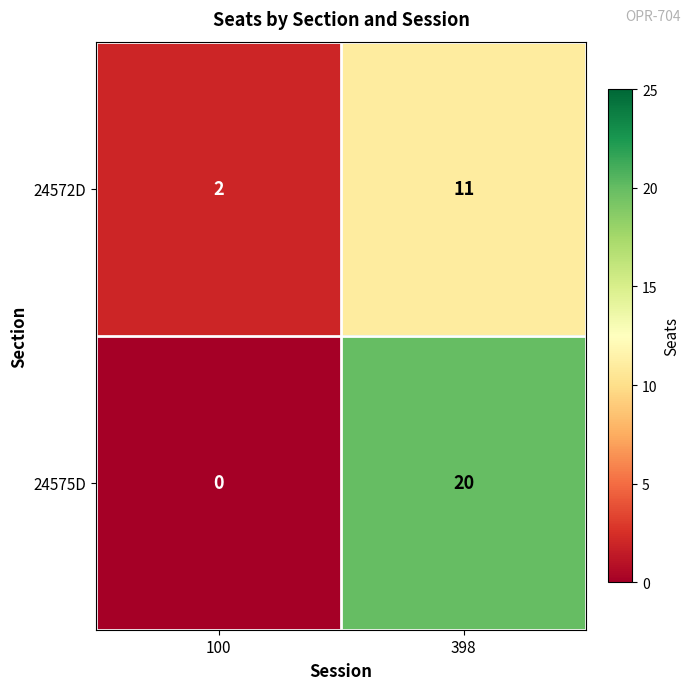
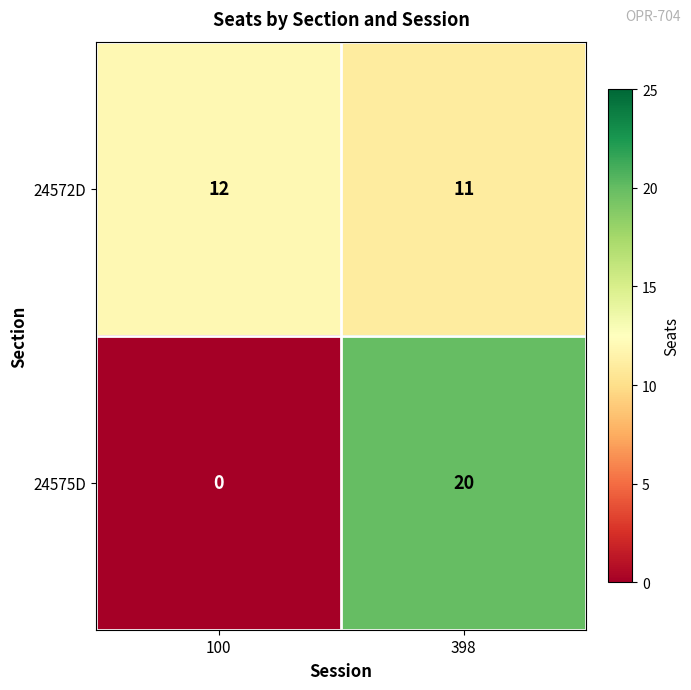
  {
    "24572D": {
-     "100": 2,
+     "100": 12,
      "398": 11
    },
    "24575D": {
      "100": 0,
      "398": 20
    }
  }
